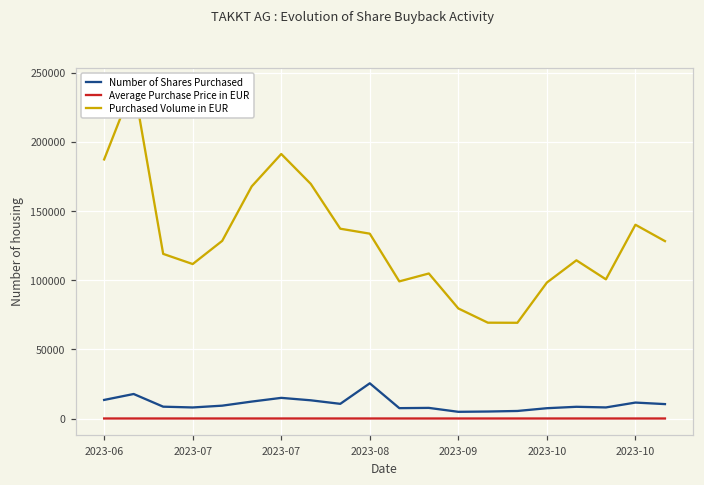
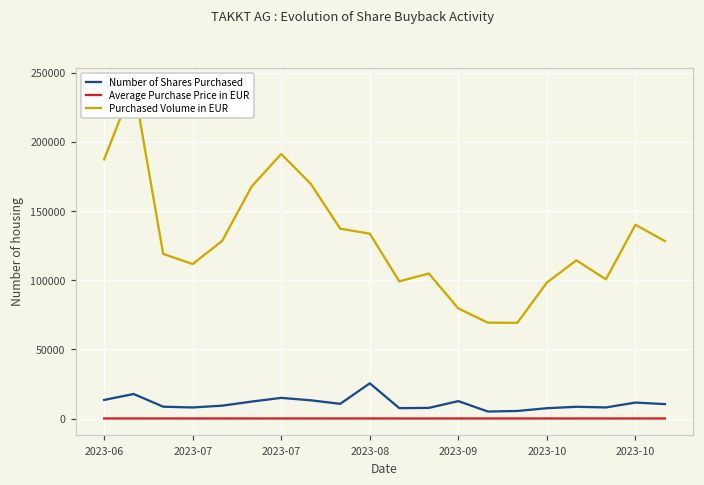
  {
    "Number of Shares Purchased": {
      "2023-06": 13000,
      "2023-08": 25000,
-     "2023-09": 5000
+     "2023-09": 13000
    },
    "Average Purchase Price in EUR": {
      "2023-06": 0,
      "2023-08": 0,
      "2023-09": 0
    },
    "Purchased Volume in EUR": {
      "2023-06": 187000,
      "2023-08": 134000,
      "2023-09": 80000
    }
  }
